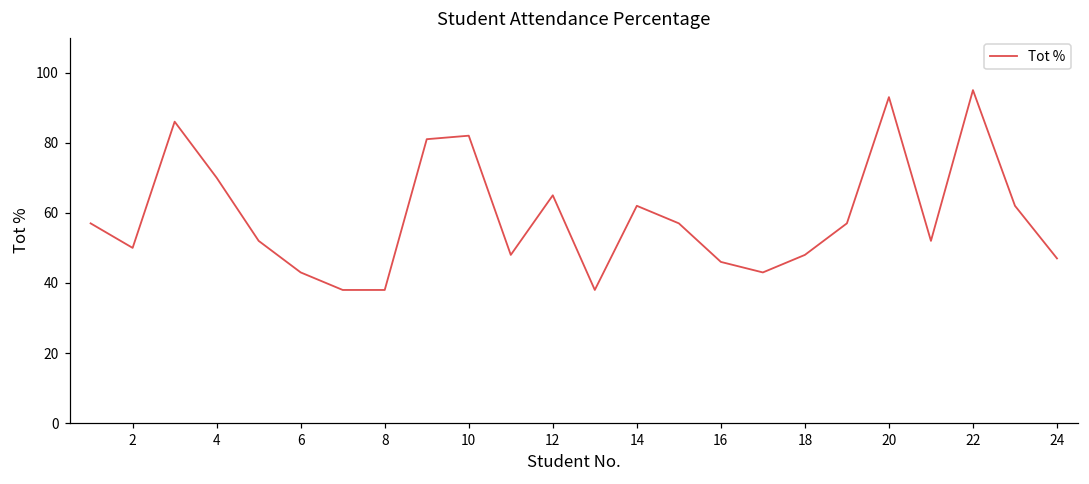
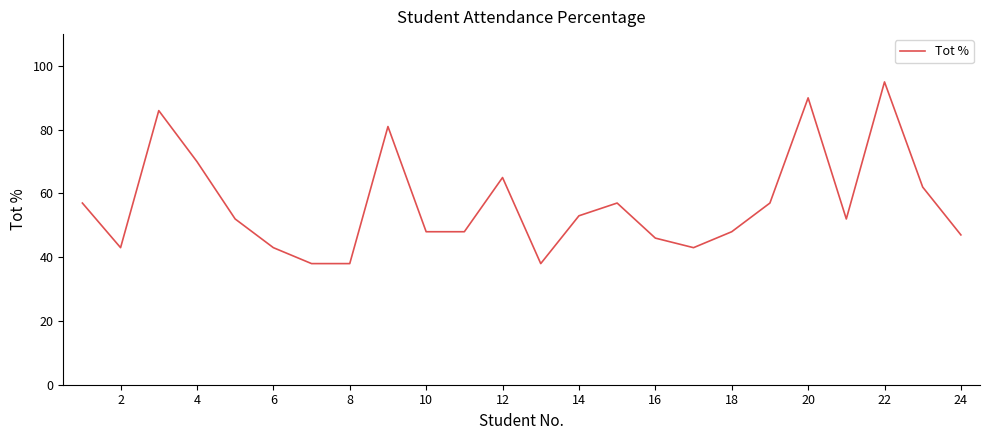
  {
-   "2": 50,
+   "2": 43,
    "4": 70,
    "6": 43,
    "8": 38,
-   "10": 82,
+   "10": 48,
    "12": 65,
-   "14": 62,
+   "14": 53,
    "16": 46,
    "18": 48,
-   "20": 93,
+   "20": 90,
    "22": 95,
    "24": 47
  }
